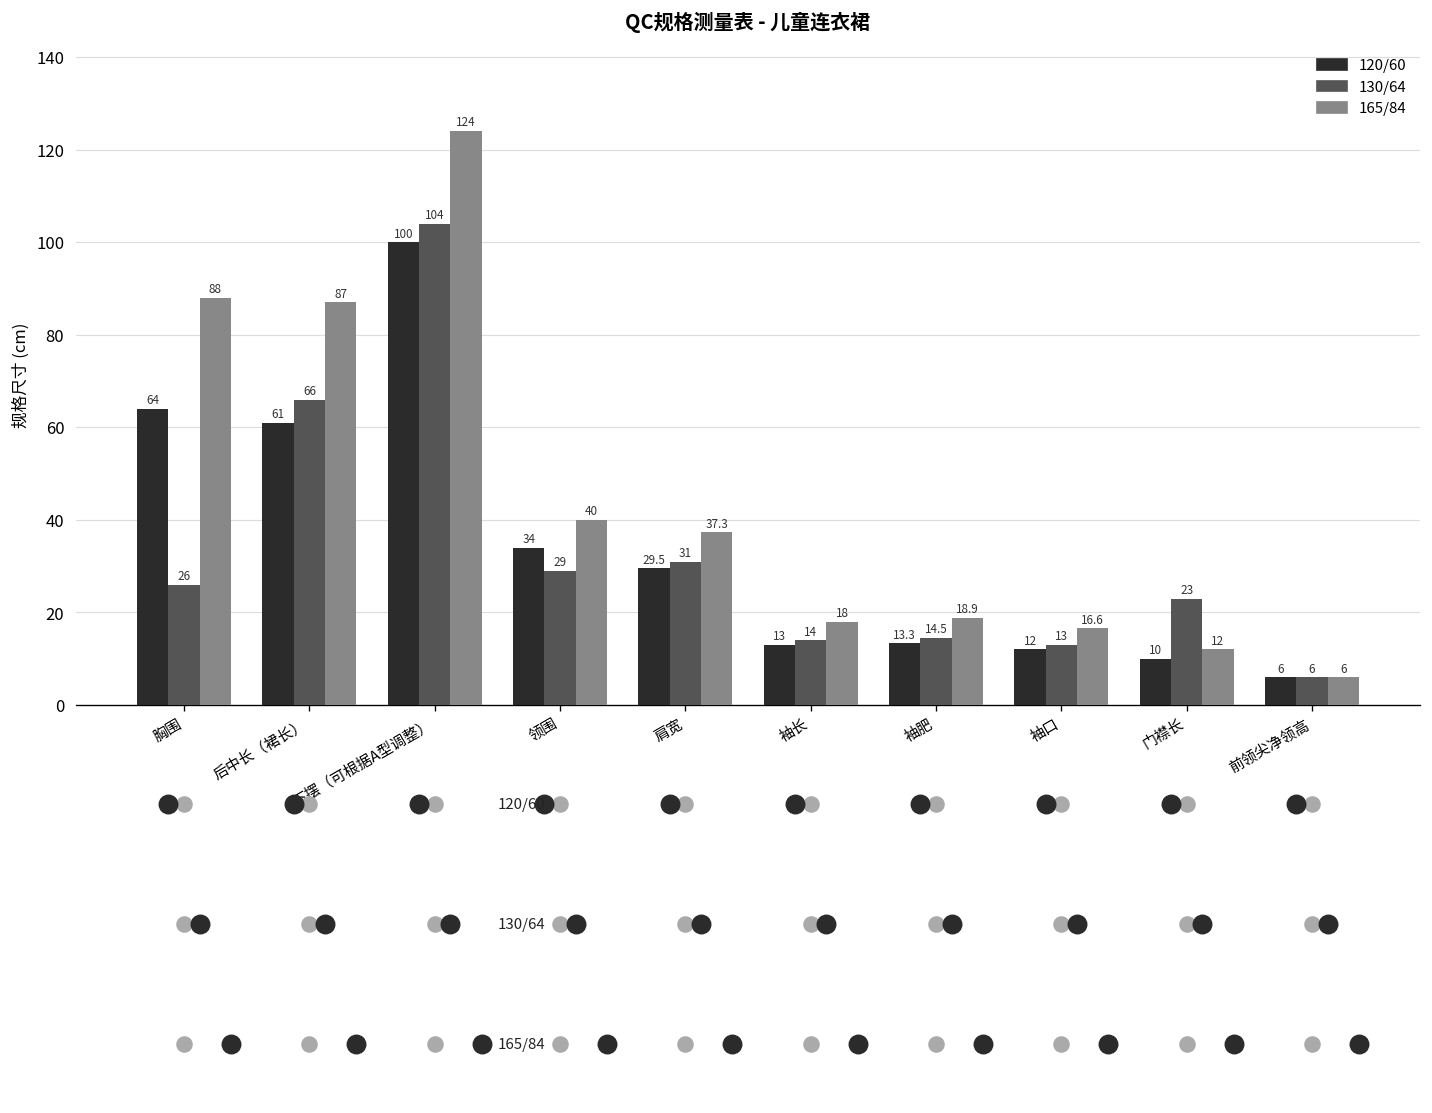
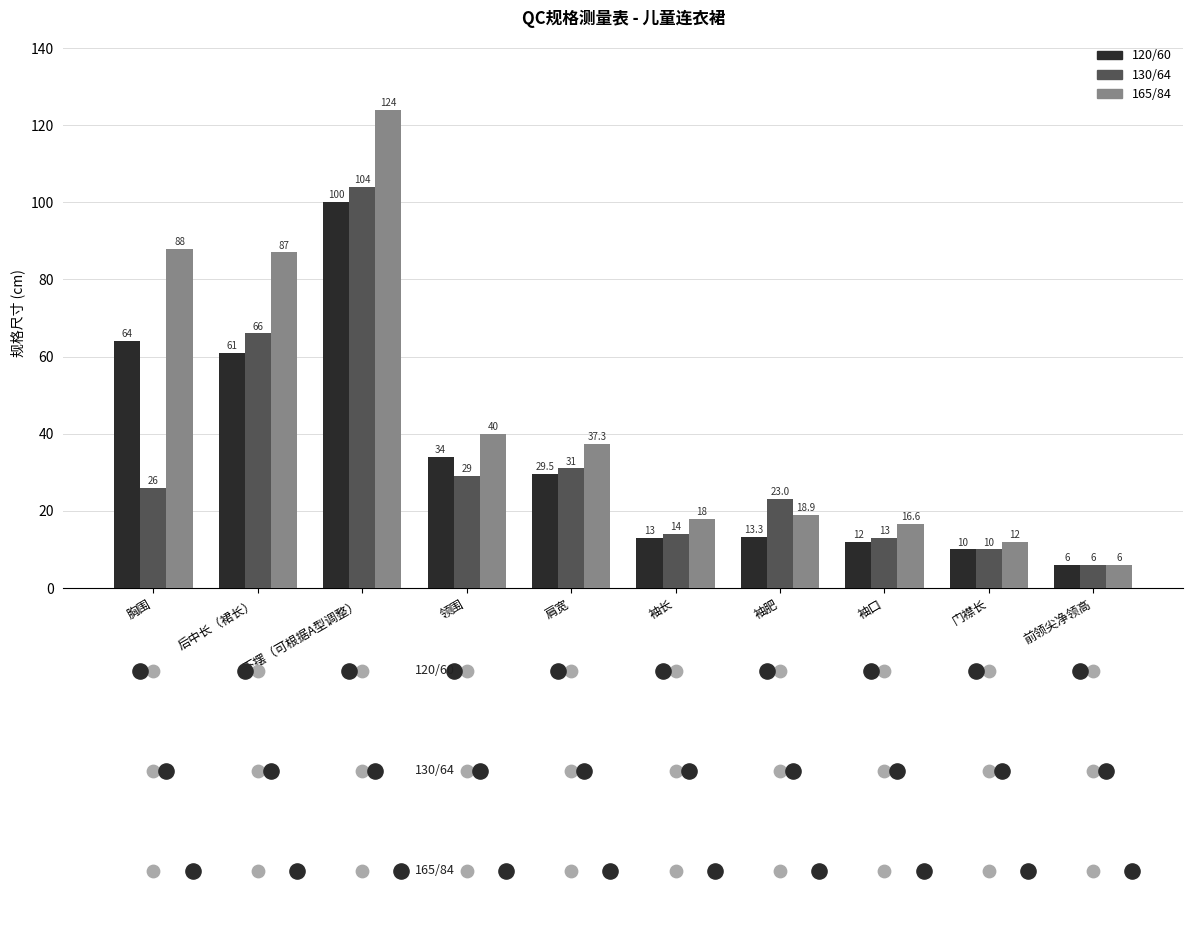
  {
    "QC规格测量表 - 儿童连衣裙": {
      "130/64": {
        "胸围": 26,
        "领围": 29,
        "肩宽": 31,
        "袖长": 14,
-       "袖肥": 14.5,
+       "袖肥": 23.0,
        "袖口": 13,
-       "门襟长": 23
+       "门襟长": 10
      }
    }
  }
